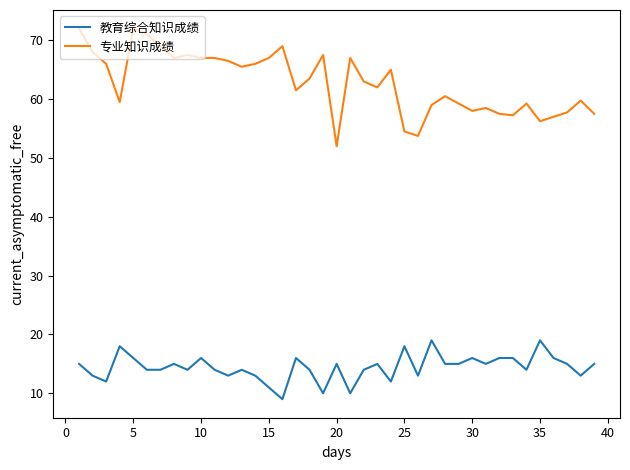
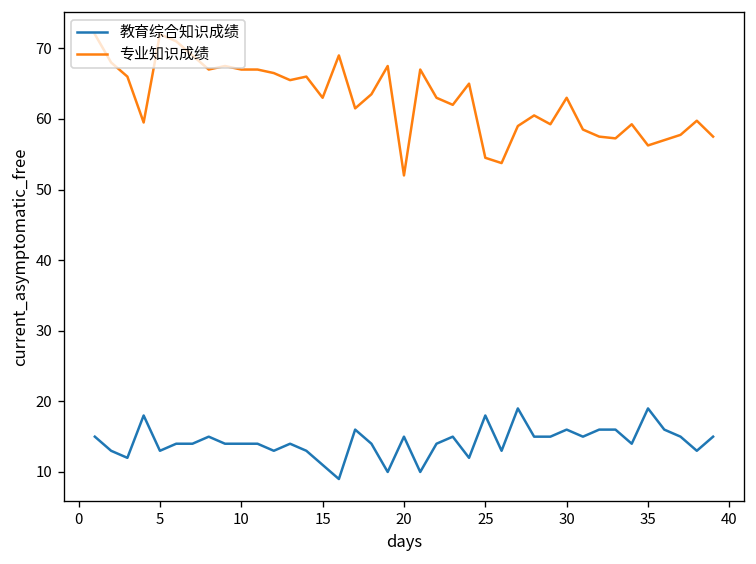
  {
    "教育综合知识成绩": {
-     "5": 16,
-     "10": 16,
+     "5": 13,
+     "10": 14,
      "15": 11,
      "20": 15,
      "25": 18,
      "30": 16,
      "35": 19
    },
    "专业知识成绩": {
-     "15": 67,
+     "15": 63,
      "20": 52,
      "25": 55,
-     "30": 58,
+     "30": 63,
      "35": 56
    }
  }
